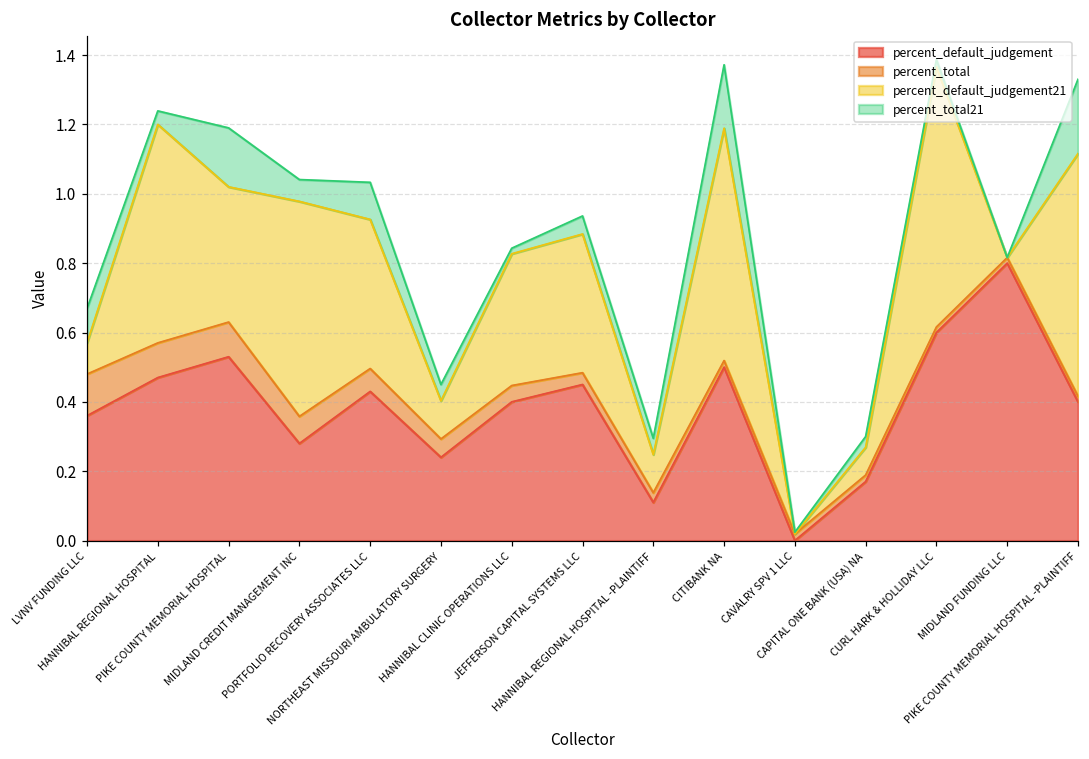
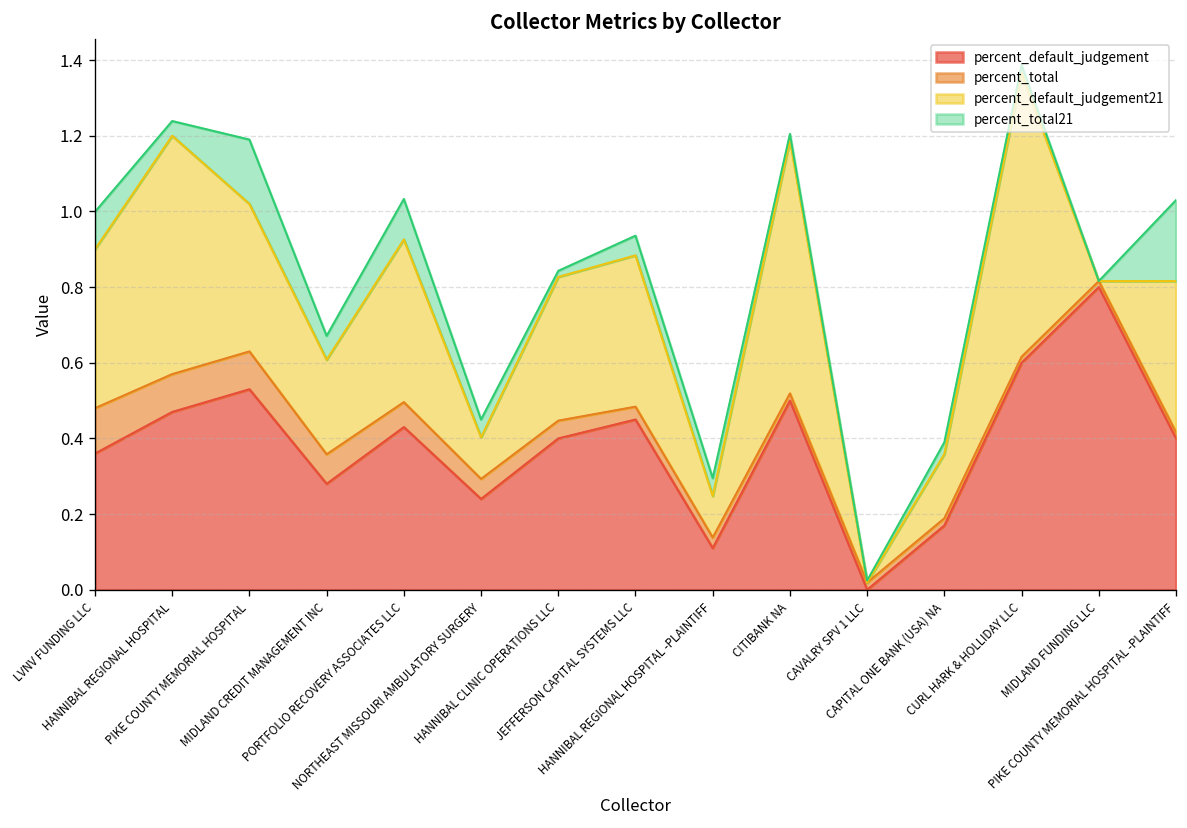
  {
    "percent_default_judgement21": {
-     "LVNV FUNDING LLC": 0.09,
+     "LVNV FUNDING LLC": 0.42,
      "HANNIBAL REGIONAL HOSPITAL": 0.63,
      "PIKE COUNTY MEMORIAL HOSPITAL": 0.39,
-     "MIDLAND CREDIT MANAGEMENT INC": 0.62,
+     "MIDLAND CREDIT MANAGEMENT INC": 0.25,
      "PORTFOLIO RECOVERY ASSOCIATES LLC": 0.43,
      "NORTHEAST MISSOURI AMBULATORY SURGERY": 0.11,
      "HANNIBAL CLINIC OPERATIONS LLC": 0.38,
      "JEFFERSON CAPITAL SYSTEMS LLC": 0.40,
      "HANNIBAL REGIONAL HOSPITAL -PLAINTIFF": 0.11,
      "CITIBANK NA": 0.67,
-     "CAPITAL ONE BANK (USA) NA": 0.08,
-     "PIKE COUNTY MEMORIAL HOSPITAL -PLAINTIFF": 0.7
+     "CAPITAL ONE BANK (USA) NA": 0.17,
+     "PIKE COUNTY MEMORIAL HOSPITAL -PLAINTIFF": 0.4
    },
    "percent_total21": {
      "LVNV FUNDING LLC": 0.10,
      "HANNIBAL REGIONAL HOSPITAL": 0.04,
      "PIKE COUNTY MEMORIAL HOSPITAL": 0.17,
      "MIDLAND CREDIT MANAGEMENT INC": 0.06,
      "PORTFOLIO RECOVERY ASSOCIATES LLC": 0.11,
      "NORTHEAST MISSOURI AMBULATORY SURGERY": 0.05,
      "HANNIBAL CLINIC OPERATIONS LLC": 0.02,
      "JEFFERSON CAPITAL SYSTEMS LLC": 0.05,
      "HANNIBAL REGIONAL HOSPITAL -PLAINTIFF": 0.05,
-     "CITIBANK NA": 0.18,
+     "CITIBANK NA": 0.02,
      "CAPITAL ONE BANK (USA) NA": 0.03,
      "PIKE COUNTY MEMORIAL HOSPITAL -PLAINTIFF": 0.21
    }
  }
